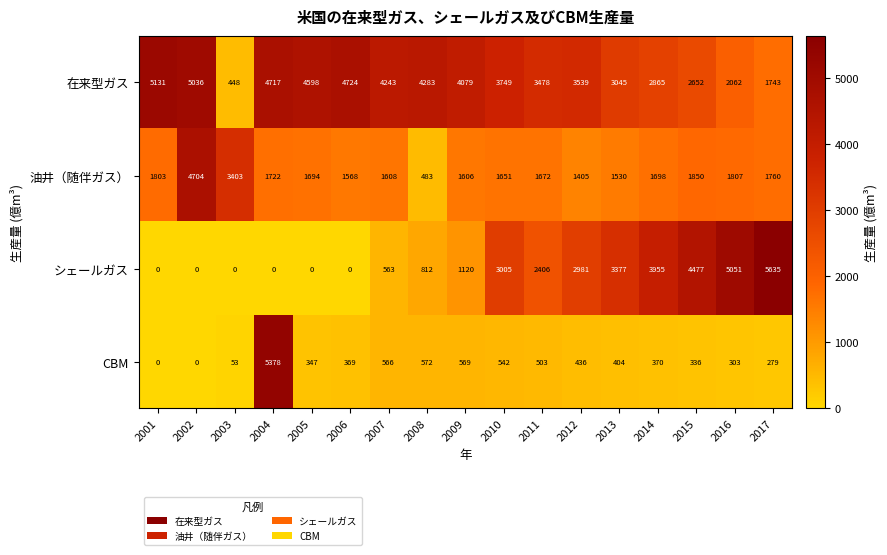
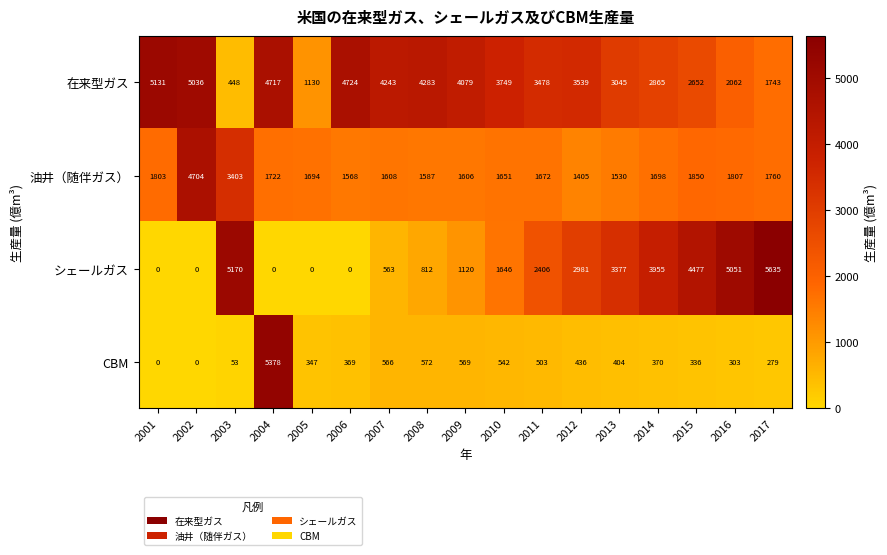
  {
    "在来型ガス": {
      "2001": 5131,
      "2002": 5036,
      "2003": 448,
      "2004": 4717,
-     "2005": 4598,
+     "2005": 1130,
      "2006": 4724,
      "2007": 4243,
      "2008": 4283,
      "2009": 4079,
      "2010": 3749,
      "2011": 3478,
      "2012": 3539,
      "2013": 3045,
      "2014": 2865,
      "2015": 2652,
      "2016": 2062,
      "2017": 1743
    },
    "油井（随伴ガス）": {
      "2001": 1803,
      "2002": 4704,
      "2003": 3403,
      "2004": 1722,
      "2005": 1694,
      "2006": 1568,
      "2007": 1608,
-     "2008": 483,
+     "2008": 1587,
      "2009": 1606,
      "2010": 1651,
      "2011": 1672,
      "2012": 1405,
      "2013": 1530,
      "2014": 1698,
      "2015": 1850,
      "2016": 1807,
      "2017": 1760
    },
    "シェールガス": {
      "2001": 0,
      "2002": 0,
-     "2003": 0,
+     "2003": 5170,
      "2004": 0,
      "2005": 0,
      "2006": 0,
      "2007": 563,
      "2008": 812,
      "2009": 1120,
-     "2010": 3005,
+     "2010": 1646,
      "2011": 2406,
      "2012": 2981,
      "2013": 3377,
      "2014": 3955,
      "2015": 4477,
      "2016": 5051,
      "2017": 5635
    },
    "CBM": {
      "2001": 0,
      "2002": 0,
      "2003": 53,
      "2004": 5378,
      "2005": 347,
      "2006": 369,
      "2007": 566,
      "2008": 572,
      "2009": 569,
      "2010": 542,
      "2011": 503,
      "2012": 436,
      "2013": 404,
      "2014": 370,
      "2015": 336,
      "2016": 303,
      "2017": 279
    }
  }
